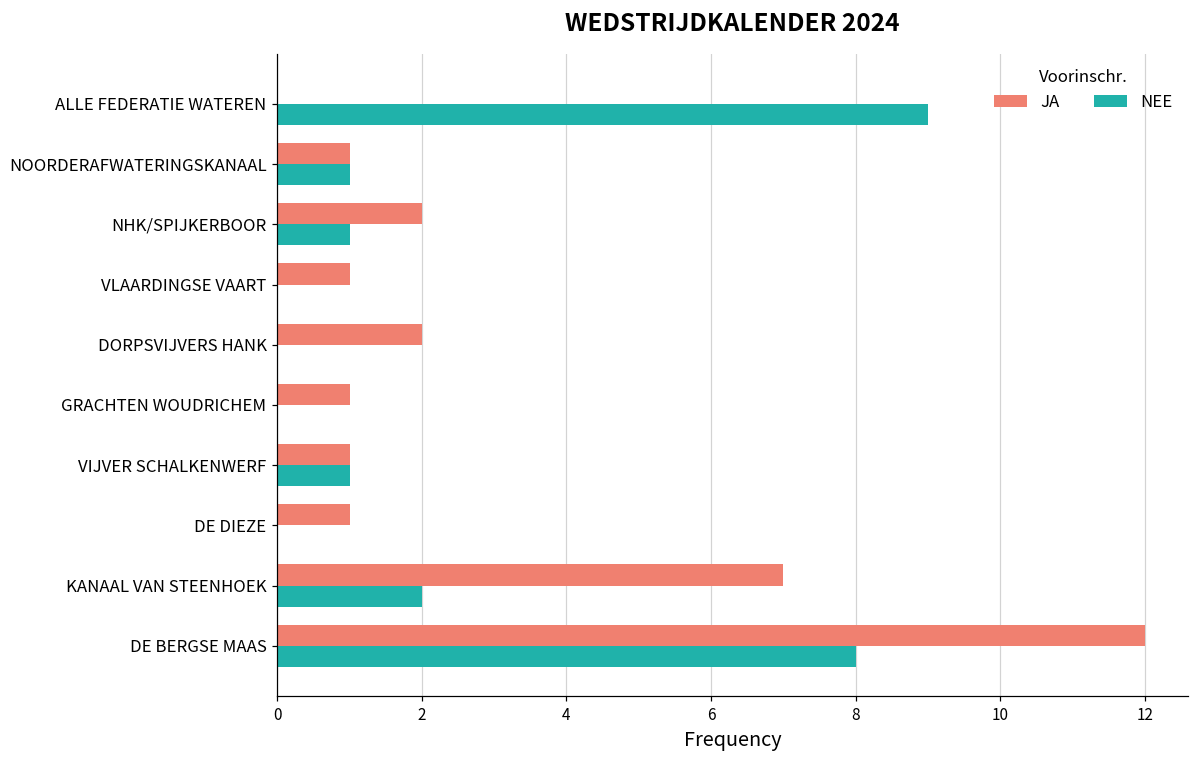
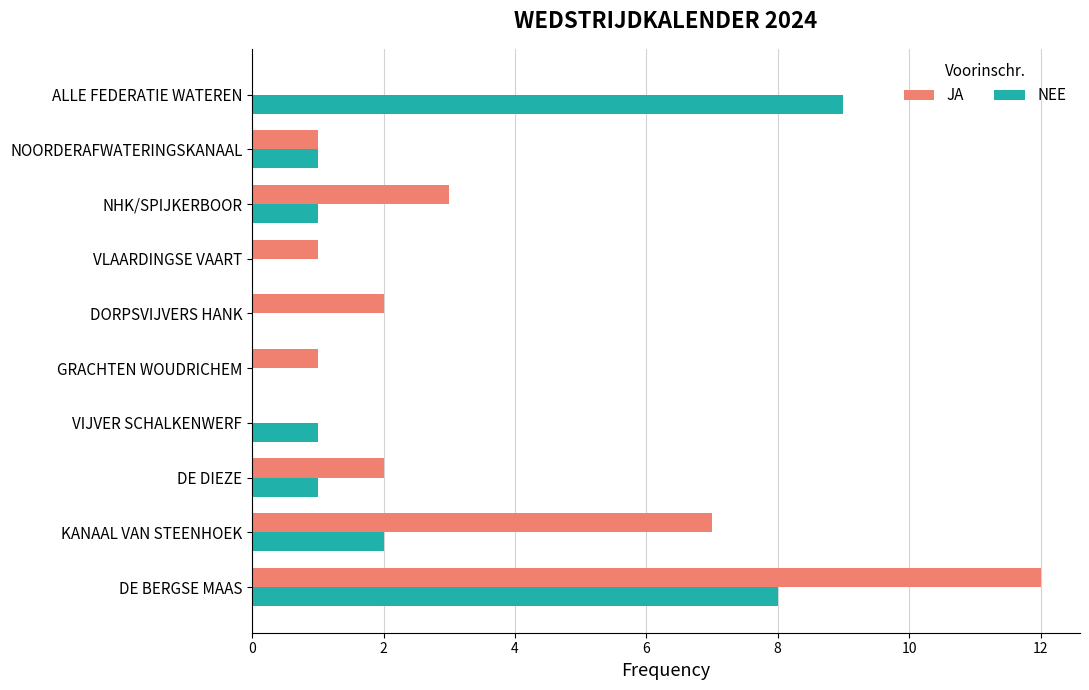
  {
    "JA": {
      "ALLE FEDERATIE WATEREN": 0,
      "NOORDERAFWATERINGSKANAAL": 1,
-     "NHK/SPIJKERBOOR": 2,
+     "NHK/SPIJKERBOOR": 3,
      "VLAARDINGSE VAART": 1,
      "DORPSVIJVERS HANK": 2,
      "GRACHTEN WOUDRICHEM": 1,
-     "VIJVER SCHALKENWERF": 1,
-     "DE DIEZE": 1,
+     "VIJVER SCHALKENWERF": 0,
+     "DE DIEZE": 2,
      "KANAAL VAN STEENHOEK": 7,
      "DE BERGSE MAAS": 12
    },
    "NEE": {
      "ALLE FEDERATIE WATEREN": 9,
      "NOORDERAFWATERINGSKANAAL": 1,
      "NHK/SPIJKERBOOR": 1,
      "VLAARDINGSE VAART": 0,
      "DORPSVIJVERS HANK": 0,
      "GRACHTEN WOUDRICHEM": 0,
      "VIJVER SCHALKENWERF": 1,
-     "DE DIEZE": 0,
+     "DE DIEZE": 1,
      "KANAAL VAN STEENHOEK": 2,
      "DE BERGSE MAAS": 8
    }
  }
